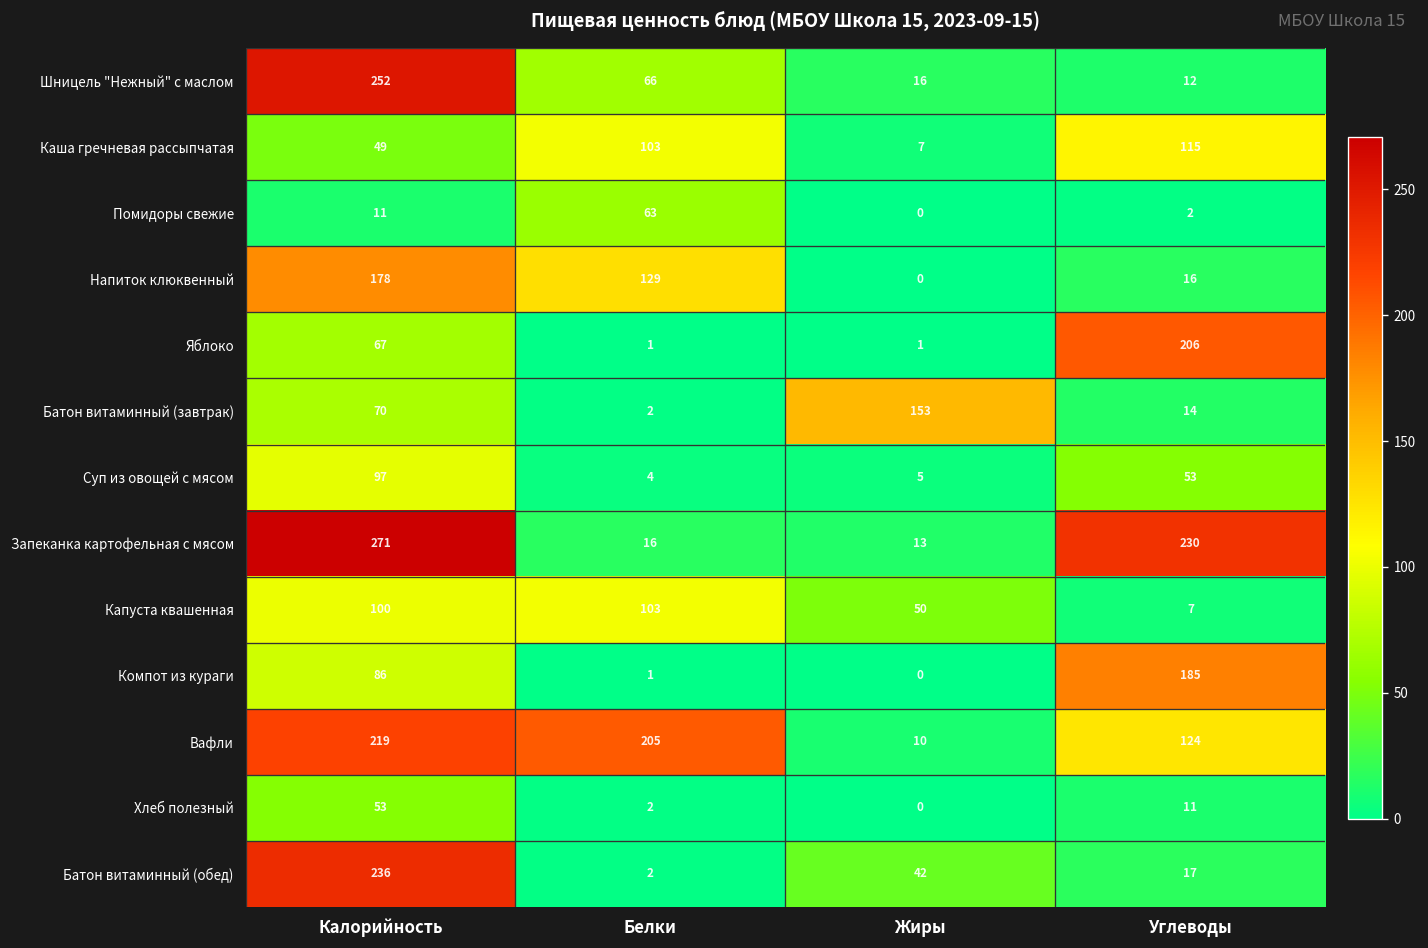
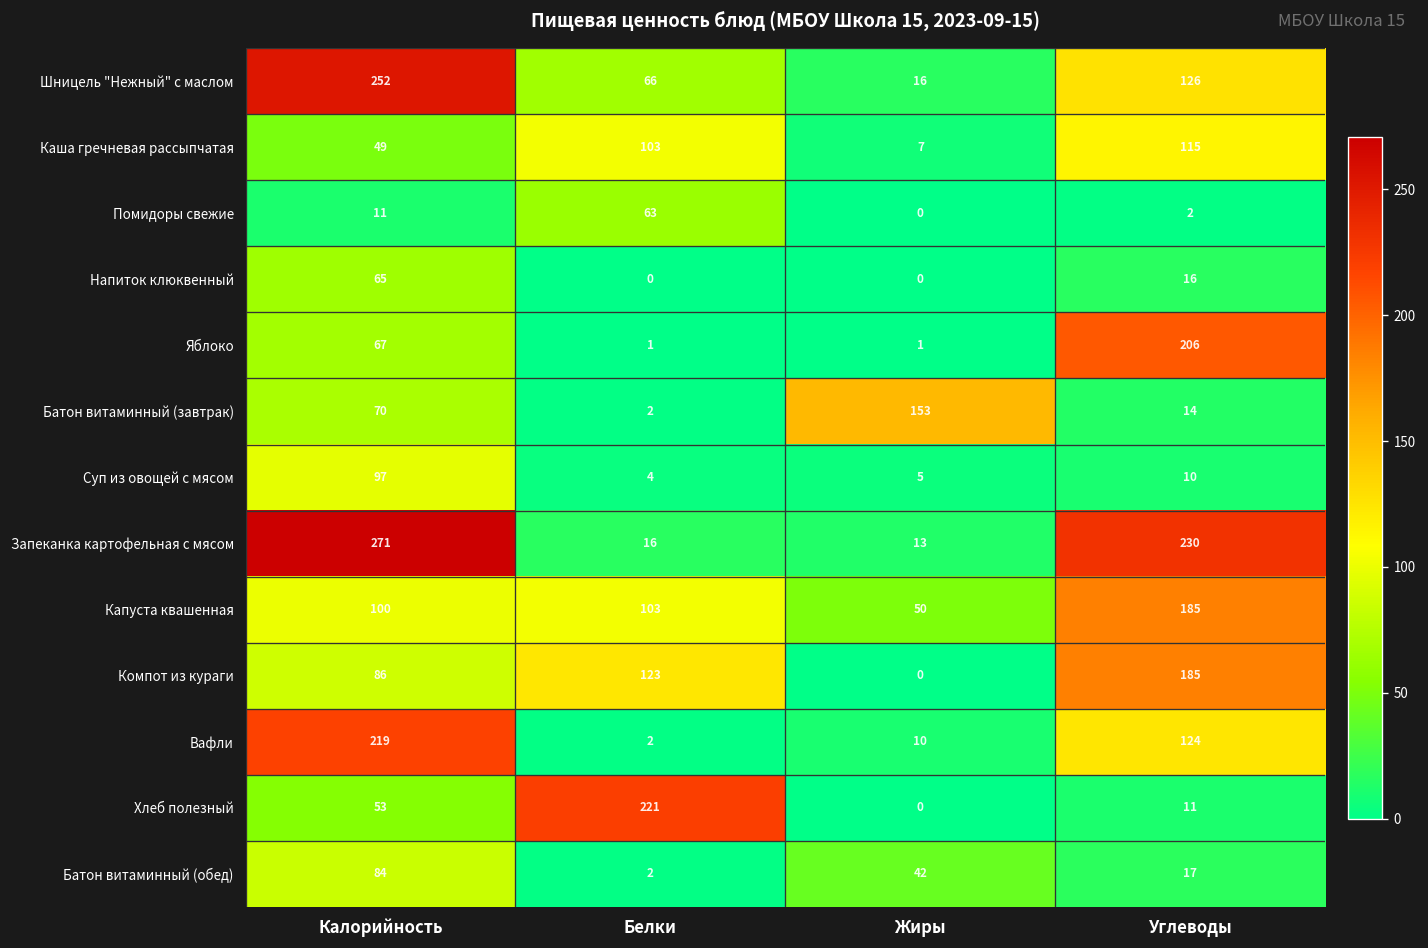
  {
    "Шницель \"Нежный\" с маслом": {
      "Калорийность": 252,
      "Белки": 66,
      "Жиры": 16,
-     "Углеводы": 12
+     "Углеводы": 126
    },
    "Каша гречневая рассыпчатая": {
      "Калорийность": 49,
      "Белки": 103,
      "Жиры": 7,
      "Углеводы": 115
    },
    "Помидоры свежие": {
      "Калорийность": 11,
      "Белки": 63,
      "Жиры": 0,
      "Углеводы": 2
    },
    "Напиток клюквенный": {
-     "Калорийность": 178,
-     "Белки": 129,
+     "Калорийность": 65,
+     "Белки": 0,
      "Жиры": 0,
      "Углеводы": 16
    },
    "Яблоко": {
      "Калорийность": 67,
      "Белки": 1,
      "Жиры": 1,
      "Углеводы": 206
    },
    "Батон витаминный (завтрак)": {
      "Калорийность": 70,
      "Белки": 2,
      "Жиры": 153,
      "Углеводы": 14
    },
    "Суп из овощей с мясом": {
      "Калорийность": 97,
      "Белки": 4,
      "Жиры": 5,
-     "Углеводы": 53
+     "Углеводы": 10
    },
    "Запеканка картофельная с мясом": {
      "Калорийность": 271,
      "Белки": 16,
      "Жиры": 13,
      "Углеводы": 230
    },
    "Капуста квашенная": {
      "Калорийность": 100,
      "Белки": 103,
      "Жиры": 50,
-     "Углеводы": 7
+     "Углеводы": 185
    },
    "Компот из кураги": {
      "Калорийность": 86,
-     "Белки": 1,
+     "Белки": 123,
      "Жиры": 0,
      "Углеводы": 185
    },
    "Вафли": {
      "Калорийность": 219,
-     "Белки": 205,
+     "Белки": 2,
      "Жиры": 10,
      "Углеводы": 124
    },
    "Хлеб полезный": {
      "Калорийность": 53,
-     "Белки": 2,
+     "Белки": 221,
      "Жиры": 0,
      "Углеводы": 11
    },
    "Батон витаминный (обед)": {
-     "Калорийность": 236,
+     "Калорийность": 84,
      "Белки": 2,
      "Жиры": 42,
      "Углеводы": 17
    }
  }
